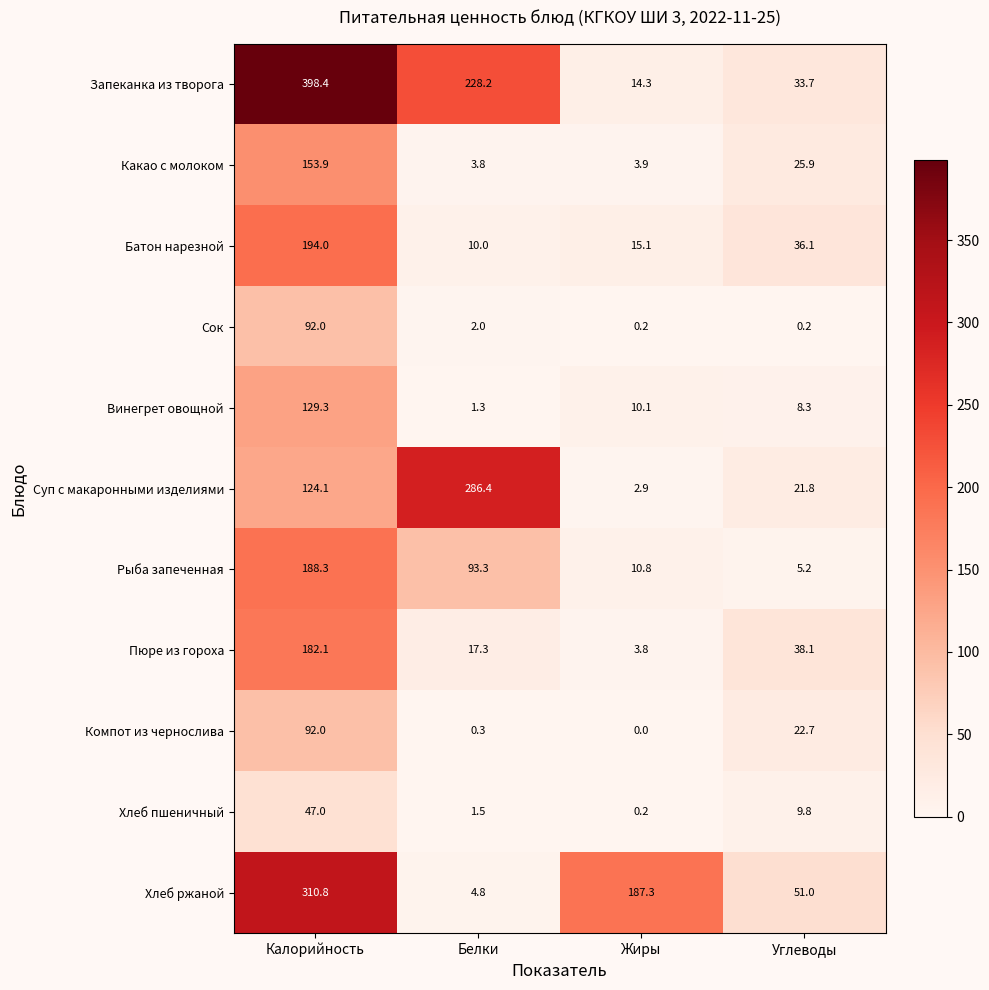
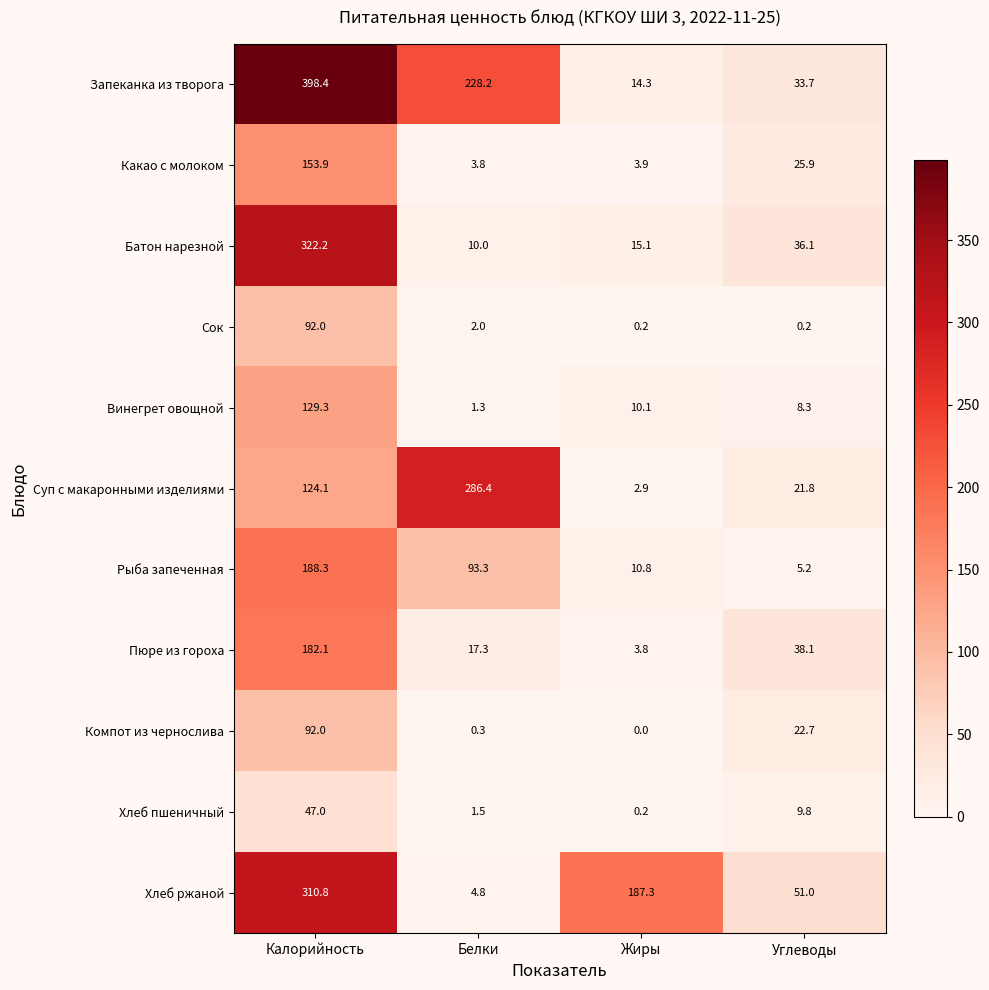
  {
    "Запеканка из творога": {
      "Калорийность": 398.4,
      "Белки": 228.2,
      "Жиры": 14.3,
      "Углеводы": 33.7
    },
    "Какао с молоком": {
      "Калорийность": 153.9,
      "Белки": 3.8,
      "Жиры": 3.9,
      "Углеводы": 25.9
    },
    "Батон нарезной": {
-     "Калорийность": 194.0,
+     "Калорийность": 322.2,
      "Белки": 10.0,
      "Жиры": 15.1,
      "Углеводы": 36.1
    },
    "Сок": {
      "Калорийность": 92.0,
      "Белки": 2.0,
      "Жиры": 0.2,
      "Углеводы": 0.2
    },
    "Винегрет овощной": {
      "Калорийность": 129.3,
      "Белки": 1.3,
      "Жиры": 10.1,
      "Углеводы": 8.3
    },
    "Суп с макаронными изделиями": {
      "Калорийность": 124.1,
      "Белки": 286.4,
      "Жиры": 2.9,
      "Углеводы": 21.8
    },
    "Рыба запеченная": {
      "Калорийность": 188.3,
      "Белки": 93.3,
      "Жиры": 10.8,
      "Углеводы": 5.2
    },
    "Пюре из гороха": {
      "Калорийность": 182.1,
      "Белки": 17.3,
      "Жиры": 3.8,
      "Углеводы": 38.1
    },
    "Компот из чернослива": {
      "Калорийность": 92.0,
      "Белки": 0.3,
      "Жиры": 0.0,
      "Углеводы": 22.7
    },
    "Хлеб пшеничный": {
      "Калорийность": 47.0,
      "Белки": 1.5,
      "Жиры": 0.2,
      "Углеводы": 9.8
    },
    "Хлеб ржаной": {
      "Калорийность": 310.8,
      "Белки": 4.8,
      "Жиры": 187.3,
      "Углеводы": 51.0
    }
  }
